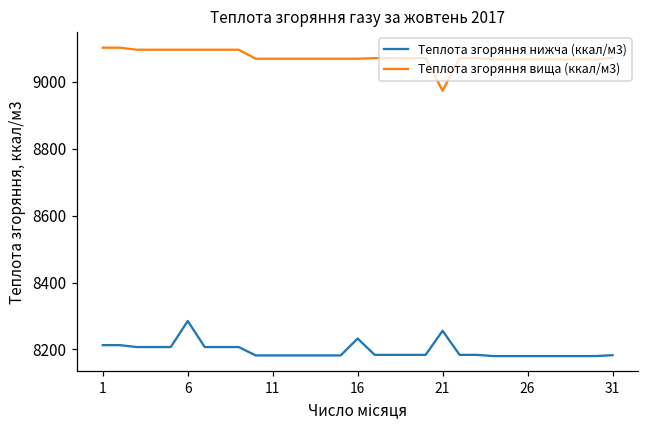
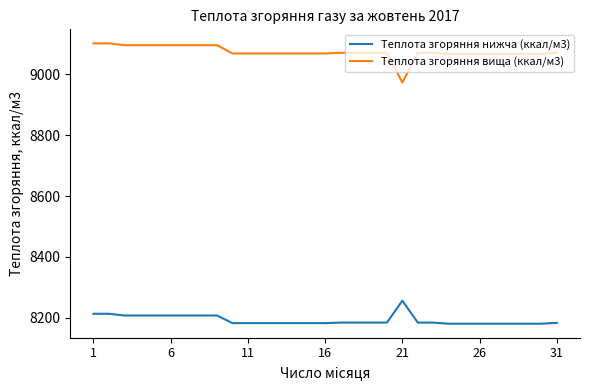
  {
    "Теплота згоряння нижча (ккал/м3)": {
      "1": 8210,
-     "6": 8290,
+     "6": 8210,
      "11": 8180,
-     "16": 8230,
+     "16": 8180,
      "21": 8260,
      "26": 8180,
      "31": 8180
    },
    "Теплота згоряння вища (ккал/м3)": {
      "1": 9100,
      "6": 9100,
      "11": 9070,
      "16": 9070,
      "21": 8970
    }
  }
